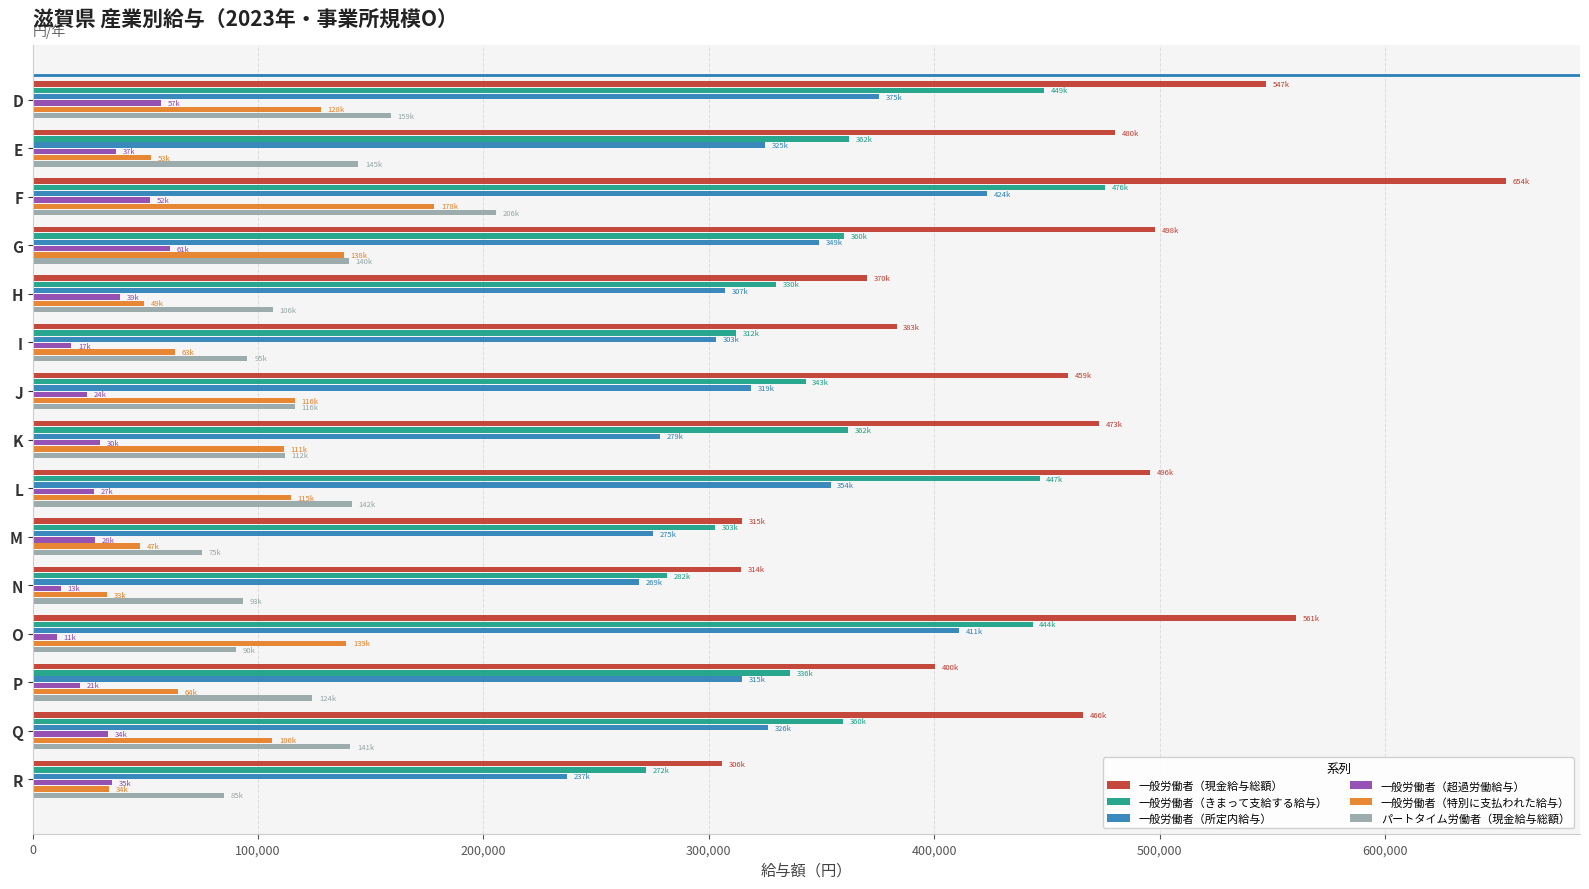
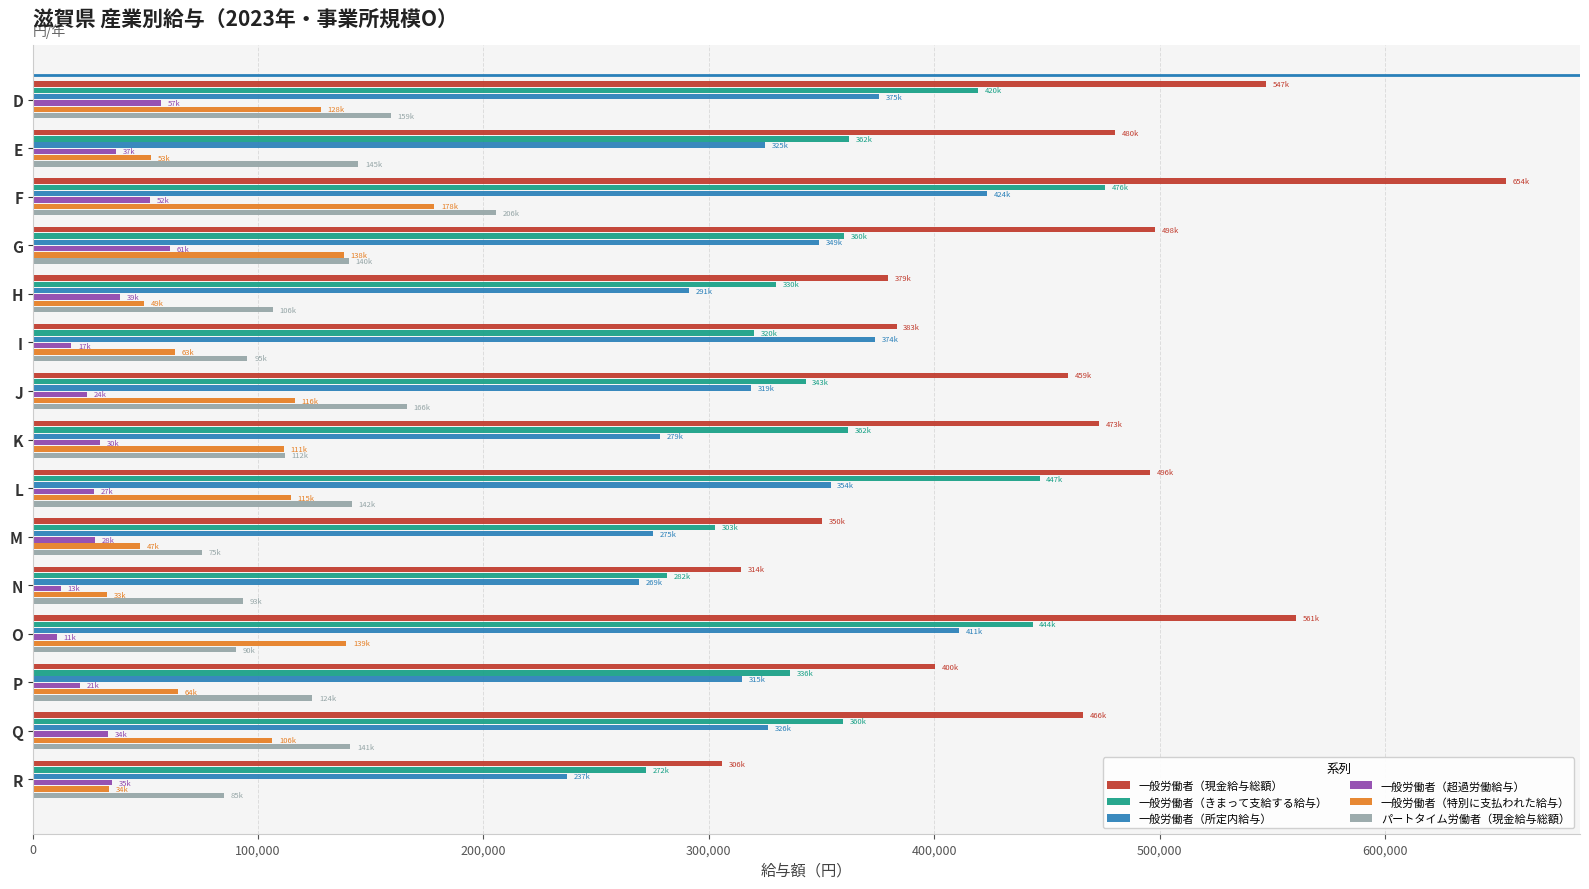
  {
    "一般労働者（現金給与総額）": {
      "D": "547k",
      "E": "480k",
      "F": "654k",
      "G": "498k",
-     "H": "370k",
+     "H": "379k",
      "I": "383k",
      "J": "459k",
      "K": "473k",
      "L": "496k",
-     "M": "315k",
+     "M": "350k",
      "N": "314k",
      "O": "561k",
      "P": "400k",
      "Q": "466k",
      "R": "306k"
    },
    "一般労働者（きまって支給する給与）": {
-     "D": "449k",
+     "D": "420k",
      "E": "362k",
      "F": "476k",
      "G": "360k",
      "H": "330k",
-     "I": "312k",
+     "I": "320k",
      "J": "343k",
      "K": "362k",
      "L": "447k",
      "M": "303k",
      "N": "282k",
      "O": "444k",
      "P": "336k",
      "Q": "360k",
      "R": "272k"
    },
    "一般労働者（所定内給与）": {
      "D": "375k",
      "E": "325k",
      "F": "424k",
      "G": "349k",
-     "H": "307k",
-     "I": "303k",
+     "H": "291k",
+     "I": "374k",
      "J": "319k",
      "K": "279k",
      "L": "354k",
      "M": "275k",
      "N": "269k",
      "O": "411k",
      "P": "315k",
      "Q": "326k",
      "R": "237k"
    },
    "一般労働者（超過労働給与）": {
      "D": "57k",
      "E": "37k",
      "F": "52k",
      "G": "61k",
      "H": "39k",
      "I": "17k",
      "J": "24k",
      "K": "30k",
      "L": "27k",
      "M": "28k",
      "N": "13k",
      "O": "11k",
      "P": "21k",
      "Q": "34k"
    },
    "一般労働者（特別に支払われた給与）": {
      "D": "128k",
      "E": "53k",
      "F": "178k",
      "G": "138k",
      "H": "49k",
      "I": "63k",
      "L": "115k",
      "M": "47k",
      "N": "33k",
      "O": "139k",
      "P": "64k",
      "Q": "106k"
    },
    "パートタイム労働者（現金給与総額）": {
      "D": "159k",
      "E": "145k",
      "F": "206k",
      "G": "140k",
      "H": "106k",
      "I": "95k",
-     "J": "116k",
+     "J": "166k",
      "L": "142k",
      "M": "75k",
      "N": "93k",
      "O": "90k",
      "P": "124k",
      "Q": "141k",
      "R": "85k"
    }
  }
